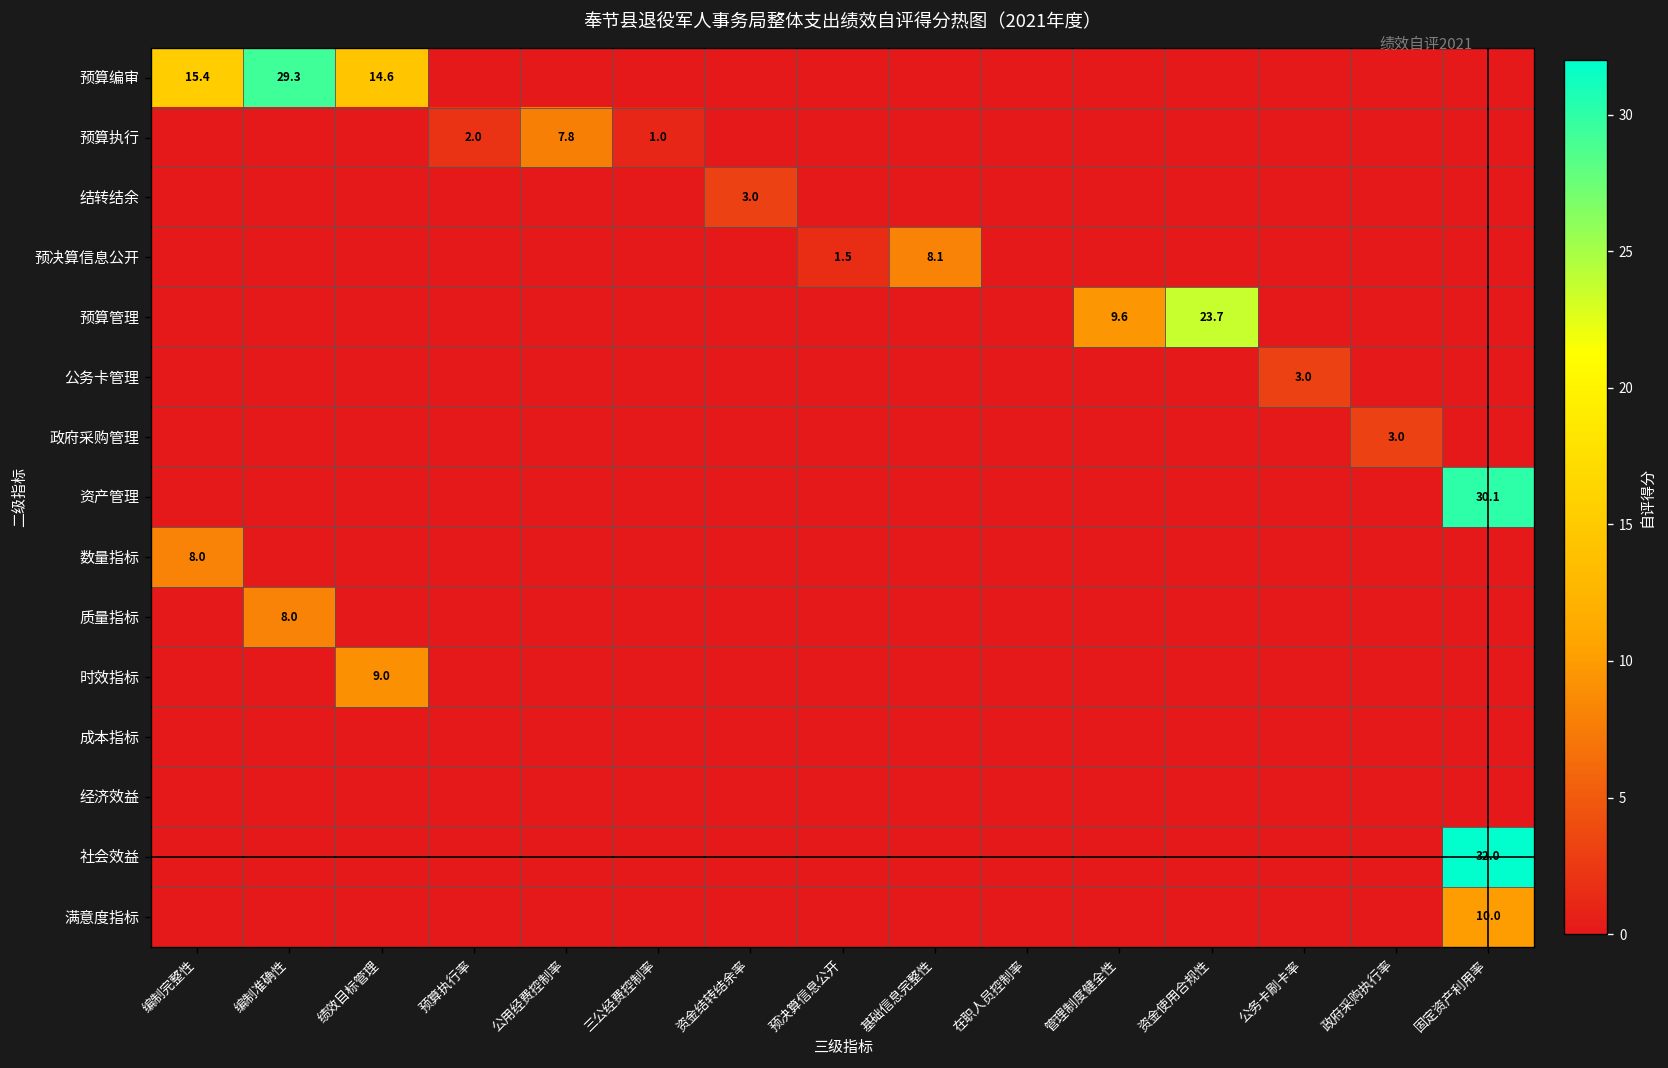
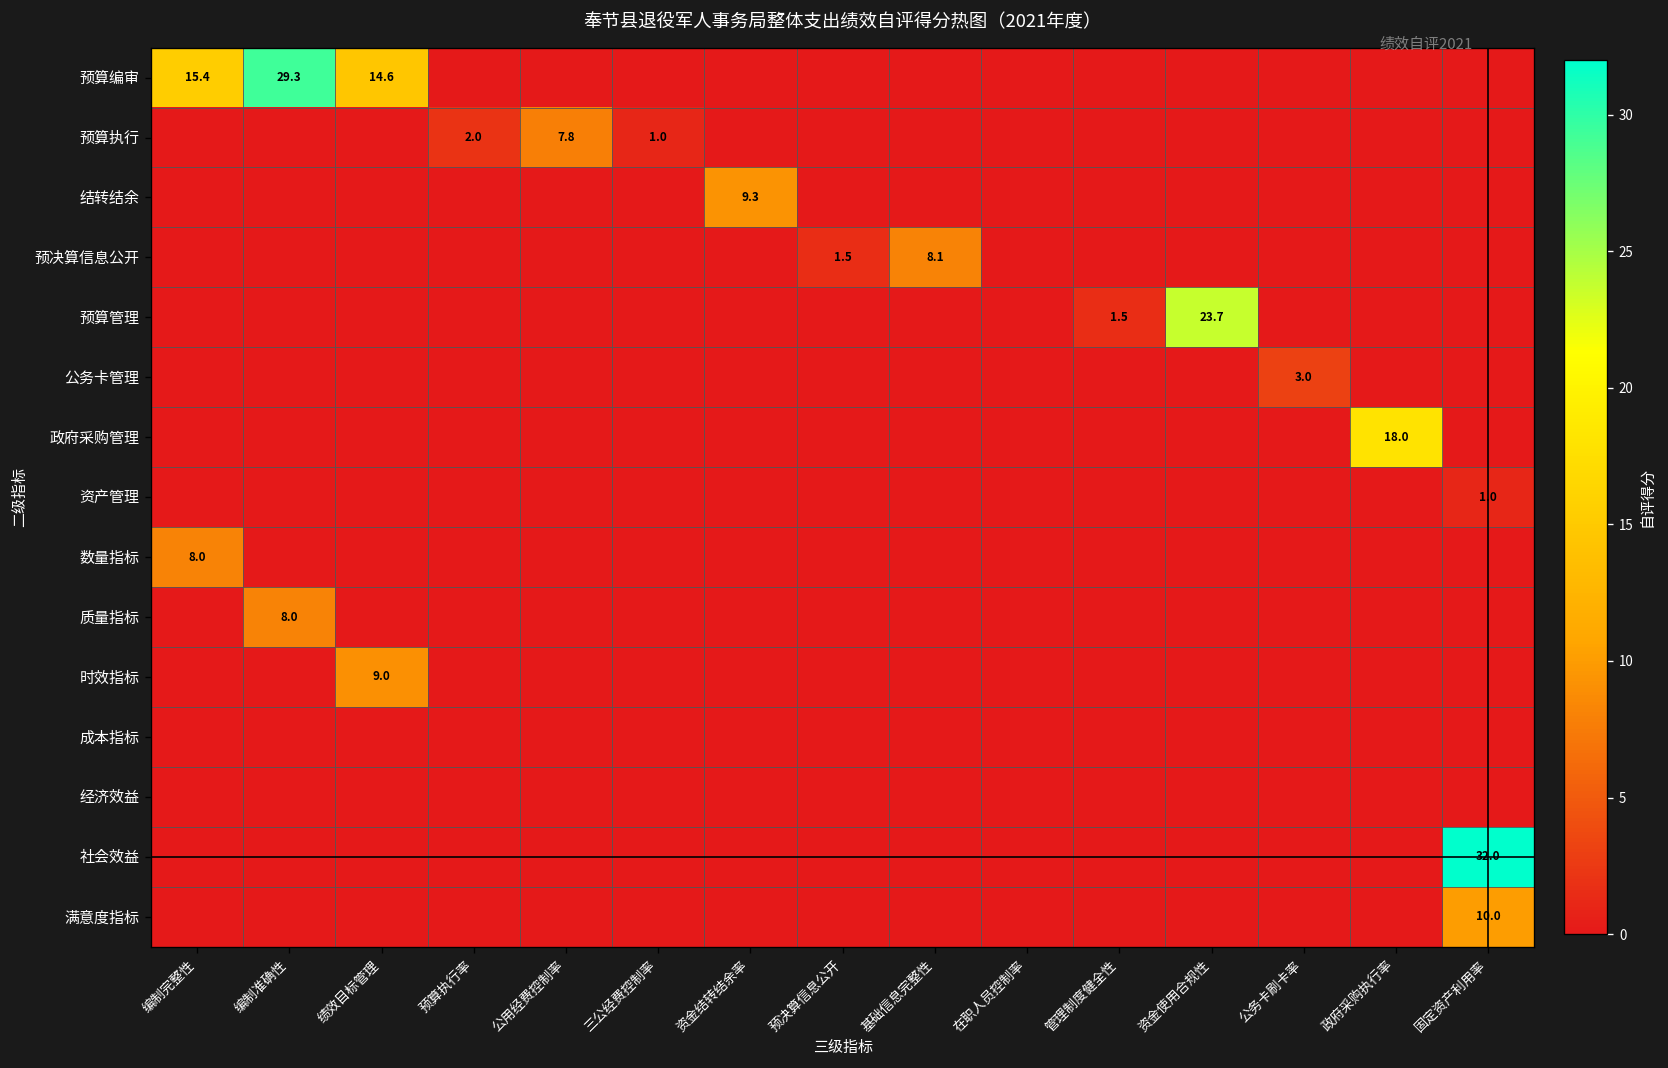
  {
    "预算编审": {
      "编制完整性": 15.4,
      "编制准确性": 29.3,
      "绩效目标管理": 14.6
    },
    "预算执行": {
      "预算执行率": 2.0,
      "公用经费控制率": 7.8,
      "三公经费控制率": 1.0
    },
    "结转结余": {
-     "资金结转结余率": 3.0
+     "资金结转结余率": 9.3
    },
    "预决算信息公开": {
      "预决算信息公开": 1.5,
      "基础信息完整性": 8.1
    },
    "预算管理": {
-     "管理制度健全性": 9.6,
+     "管理制度健全性": 1.5,
      "资金使用合规性": 23.7
    },
    "公务卡管理": {
      "公务卡刷卡率": 3.0
    },
    "政府采购管理": {
-     "政府采购执行率": 3.0
+     "政府采购执行率": 18.0
    },
    "资产管理": {
-     "固定资产利用率": 30.1
+     "固定资产利用率": 1.0
    },
    "数量指标": {
      "编制完整性": 8.0
    },
    "质量指标": {
      "编制准确性": 8.0
    },
    "时效指标": {
      "绩效目标管理": 9.0
    },
    "社会效益": {
      "固定资产利用率": 32.0
    },
    "满意度指标": {
      "固定资产利用率": 10.0
    }
  }
